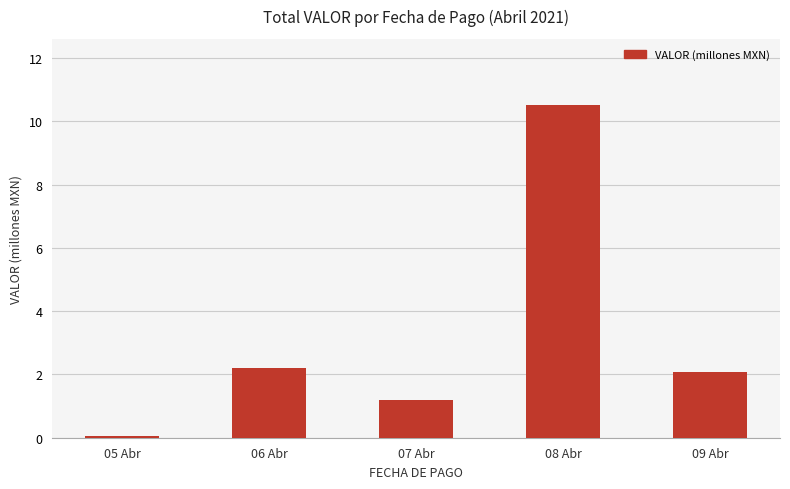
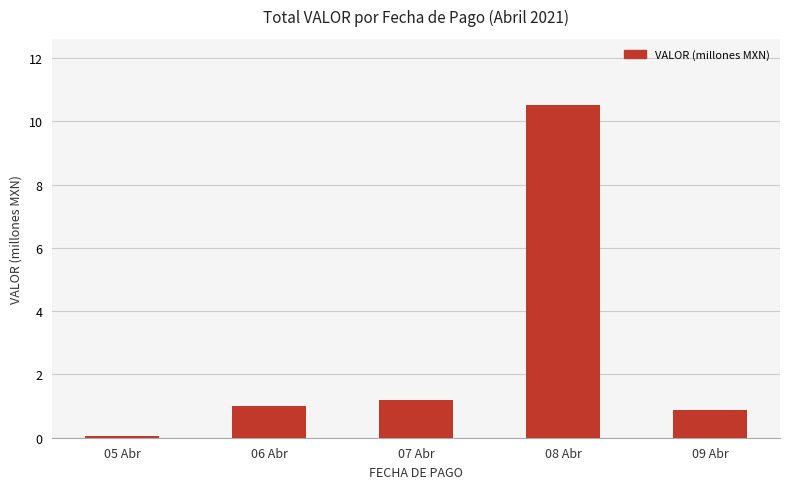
  {
-   "06 Abr": 2.2,
+   "06 Abr": 1.0,
    "07 Abr": 1.2,
    "08 Abr": 10.5,
-   "09 Abr": 2.1
+   "09 Abr": 0.9
  }
